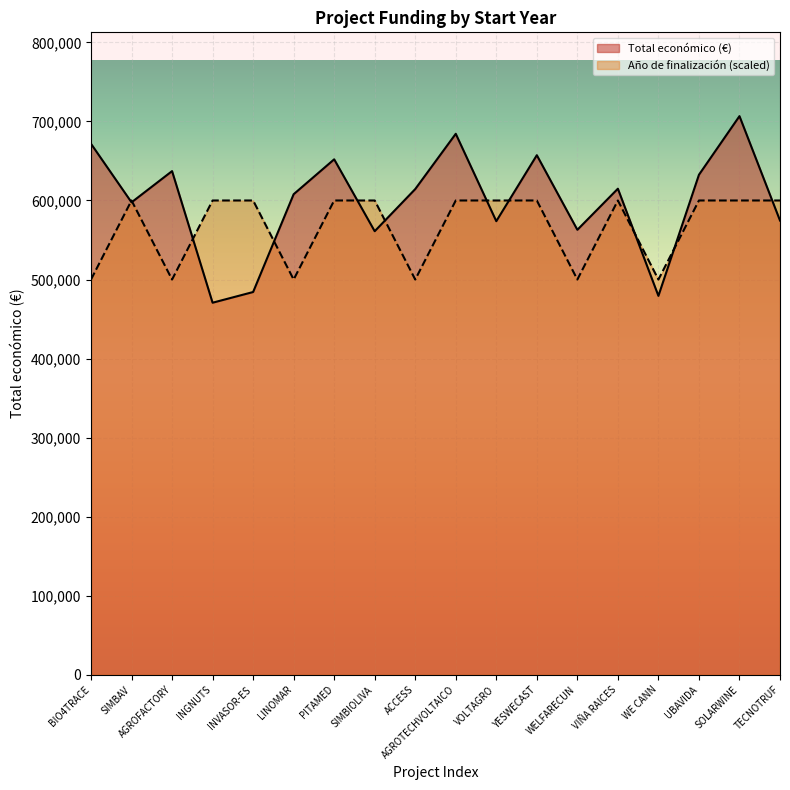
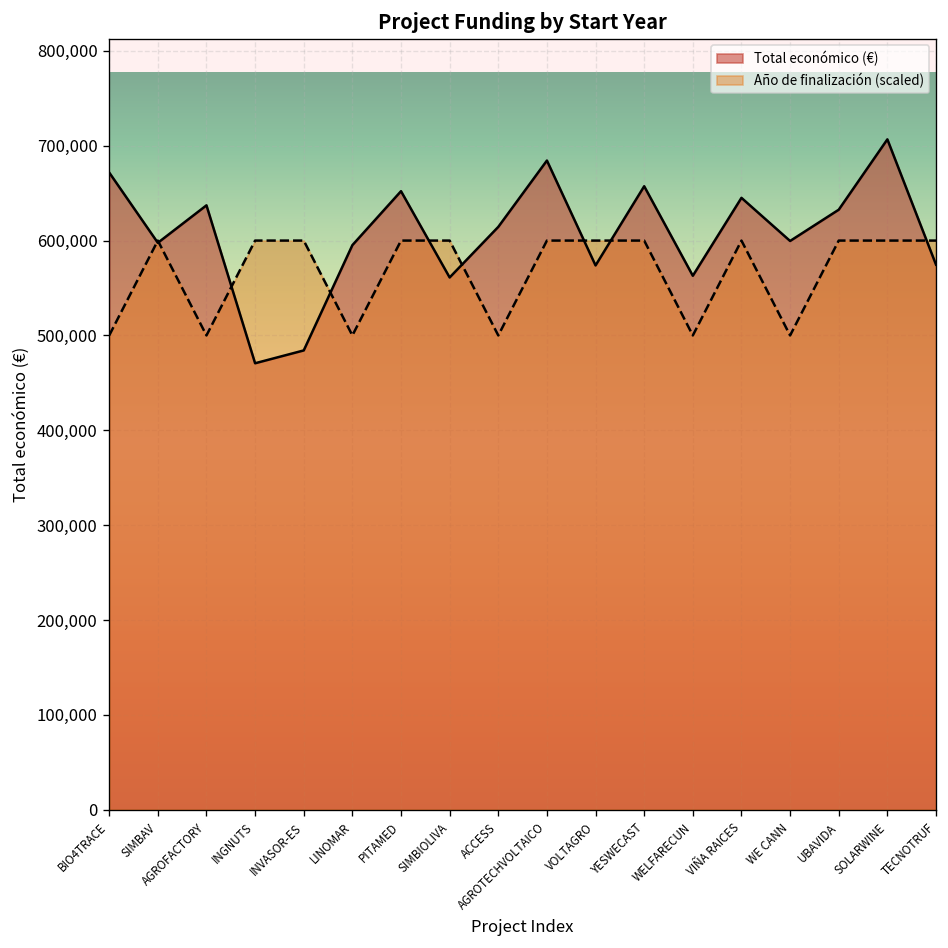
  {
    "Total económico (€)": {
      "BIO4TRACE": "670,000",
      "AGROFACTORY": "640,000",
      "INGNUTS": "470,000",
      "INVASOR-ES": "480,000",
-     "LINOMAR": "610,000",
+     "LINOMAR": "600,000",
      "PITAMED": "650,000",
      "SIMBIOLIVA": "560,000",
      "ACCESS": "610,000",
      "AGROTECHVOLTAICO": "680,000",
      "VOLTAGRO": "570,000",
      "YESWECAST": "660,000",
      "WELFARECUN": "560,000",
-     "VIÑA RAICES": "610,000",
-     "WE CANN": "480,000",
+     "VIÑA RAICES": "650,000",
+     "WE CANN": "600,000",
      "UBAVIDA": "630,000",
      "SOLARWINE": "710,000",
      "TECNOTRUF": "570,000"
    },
    "Año de finalización (scaled)": {
      "BIO4TRACE": "500,000",
      "AGROFACTORY": "500,000",
      "INGNUTS": "600,000",
      "INVASOR-ES": "600,000",
      "LINOMAR": "500,000",
      "PITAMED": "600,000",
      "SIMBIOLIVA": "600,000",
      "ACCESS": "500,000",
      "AGROTECHVOLTAICO": "600,000",
      "VOLTAGRO": "600,000",
      "YESWECAST": "600,000",
      "WELFARECUN": "500,000",
      "VIÑA RAICES": "600,000",
      "WE CANN": "500,000",
      "UBAVIDA": "600,000",
      "SOLARWINE": "600,000",
      "TECNOTRUF": "600,000"
    }
  }
